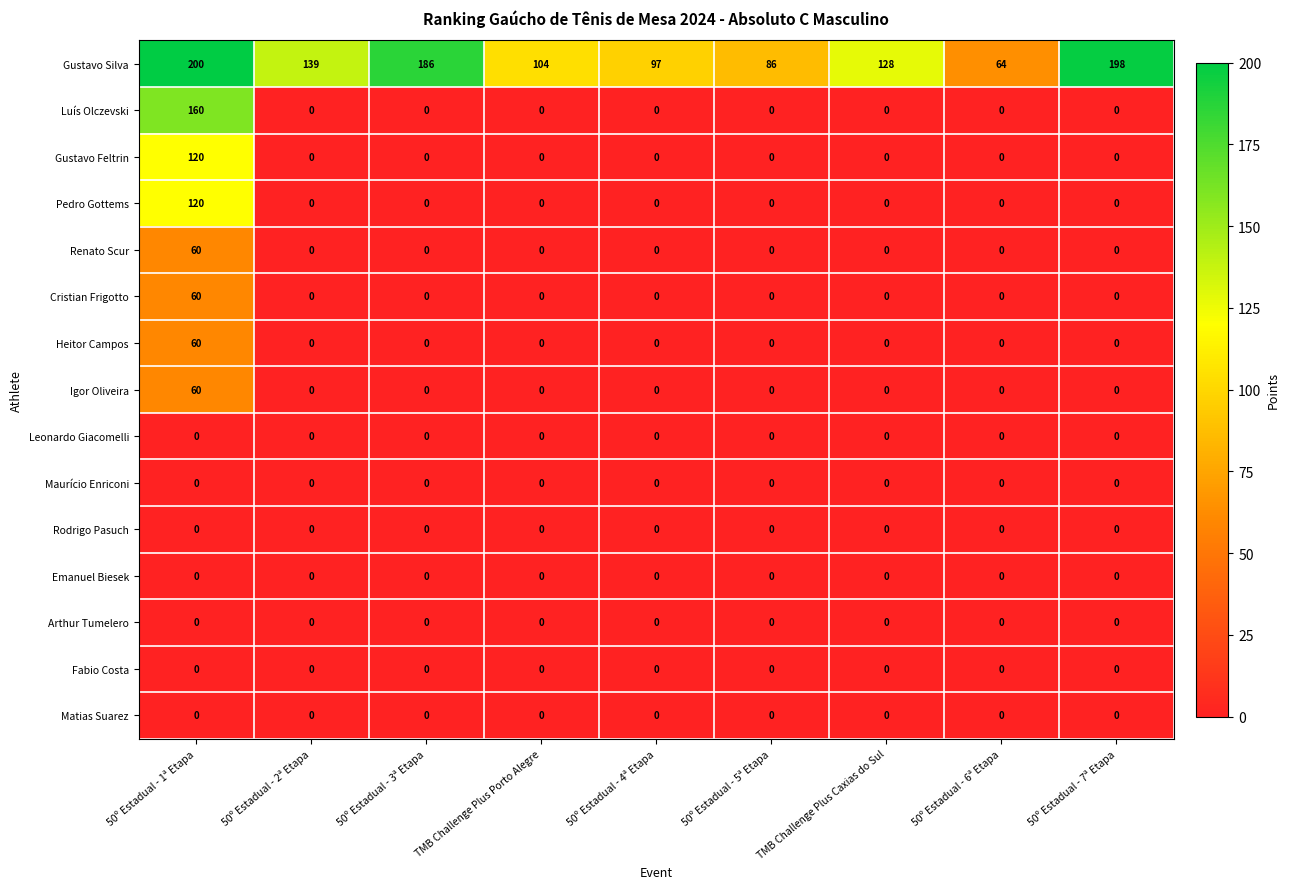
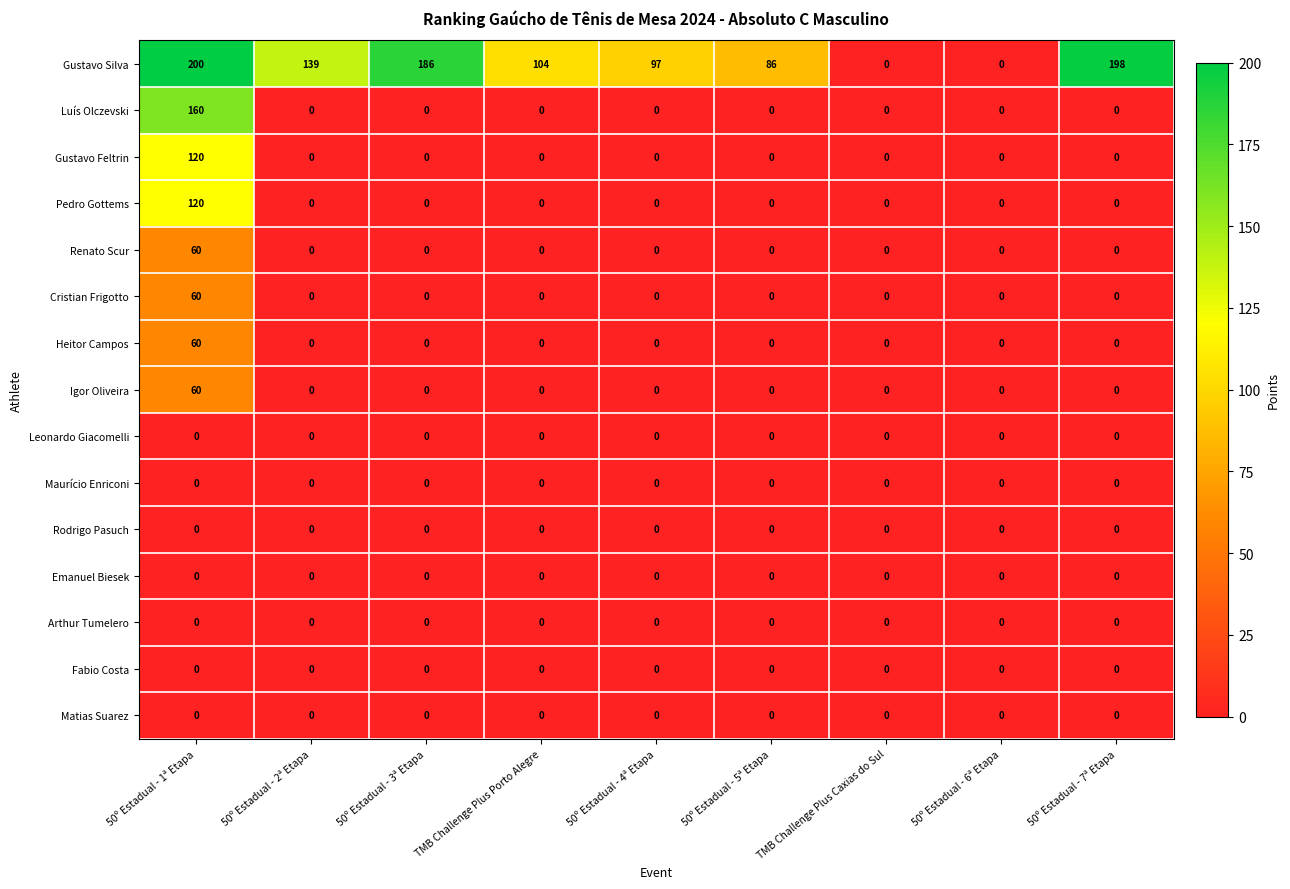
  {
    "Gustavo Silva": {
      "50º Estadual - 1ª Etapa": 200,
      "50º Estadual - 2ª Etapa": 139,
      "50º Estadual - 3ª Etapa": 186,
      "TMB Challenge Plus Porto Alegre": 104,
      "50º Estadual - 4ª Etapa": 97,
      "50º Estadual - 5ª Etapa": 86,
-     "TMB Challenge Plus Caxias do Sul": 128,
-     "50º Estadual - 6ª Etapa": 64,
+     "TMB Challenge Plus Caxias do Sul": 0,
+     "50º Estadual - 6ª Etapa": 0,
      "50º Estadual - 7ª Etapa": 198
    },
    "Luís Olczevski": {
      "50º Estadual - 1ª Etapa": 160,
      "50º Estadual - 2ª Etapa": 0,
      "50º Estadual - 3ª Etapa": 0,
      "TMB Challenge Plus Porto Alegre": 0,
      "50º Estadual - 4ª Etapa": 0,
      "50º Estadual - 5ª Etapa": 0,
      "TMB Challenge Plus Caxias do Sul": 0,
      "50º Estadual - 6ª Etapa": 0,
      "50º Estadual - 7ª Etapa": 0
    },
    "Gustavo Feltrin": {
      "50º Estadual - 1ª Etapa": 120,
      "50º Estadual - 2ª Etapa": 0,
      "50º Estadual - 3ª Etapa": 0,
      "TMB Challenge Plus Porto Alegre": 0,
      "50º Estadual - 4ª Etapa": 0,
      "50º Estadual - 5ª Etapa": 0,
      "TMB Challenge Plus Caxias do Sul": 0,
      "50º Estadual - 6ª Etapa": 0,
      "50º Estadual - 7ª Etapa": 0
    },
    "Pedro Gottems": {
      "50º Estadual - 1ª Etapa": 120,
      "50º Estadual - 2ª Etapa": 0,
      "50º Estadual - 3ª Etapa": 0,
      "TMB Challenge Plus Porto Alegre": 0,
      "50º Estadual - 4ª Etapa": 0,
      "50º Estadual - 5ª Etapa": 0,
      "TMB Challenge Plus Caxias do Sul": 0,
      "50º Estadual - 6ª Etapa": 0,
      "50º Estadual - 7ª Etapa": 0
    },
    "Renato Scur": {
      "50º Estadual - 1ª Etapa": 60,
      "50º Estadual - 2ª Etapa": 0,
      "50º Estadual - 3ª Etapa": 0,
      "TMB Challenge Plus Porto Alegre": 0,
      "50º Estadual - 4ª Etapa": 0,
      "50º Estadual - 5ª Etapa": 0,
      "TMB Challenge Plus Caxias do Sul": 0,
      "50º Estadual - 6ª Etapa": 0,
      "50º Estadual - 7ª Etapa": 0
    },
    "Cristian Frigotto": {
      "50º Estadual - 1ª Etapa": 60,
      "50º Estadual - 2ª Etapa": 0,
      "50º Estadual - 3ª Etapa": 0,
      "TMB Challenge Plus Porto Alegre": 0,
      "50º Estadual - 4ª Etapa": 0,
      "50º Estadual - 5ª Etapa": 0,
      "TMB Challenge Plus Caxias do Sul": 0,
      "50º Estadual - 6ª Etapa": 0,
      "50º Estadual - 7ª Etapa": 0
    },
    "Heitor Campos": {
      "50º Estadual - 1ª Etapa": 60,
      "50º Estadual - 2ª Etapa": 0,
      "50º Estadual - 3ª Etapa": 0,
      "TMB Challenge Plus Porto Alegre": 0,
      "50º Estadual - 4ª Etapa": 0,
      "50º Estadual - 5ª Etapa": 0,
      "TMB Challenge Plus Caxias do Sul": 0,
      "50º Estadual - 6ª Etapa": 0,
      "50º Estadual - 7ª Etapa": 0
    },
    "Igor Oliveira": {
      "50º Estadual - 1ª Etapa": 60,
      "50º Estadual - 2ª Etapa": 0,
      "50º Estadual - 3ª Etapa": 0,
      "TMB Challenge Plus Porto Alegre": 0,
      "50º Estadual - 4ª Etapa": 0,
      "50º Estadual - 5ª Etapa": 0,
      "TMB Challenge Plus Caxias do Sul": 0,
      "50º Estadual - 6ª Etapa": 0,
      "50º Estadual - 7ª Etapa": 0
    },
    "Leonardo Giacomelli": {
      "50º Estadual - 1ª Etapa": 0,
      "50º Estadual - 2ª Etapa": 0,
      "50º Estadual - 3ª Etapa": 0,
      "TMB Challenge Plus Porto Alegre": 0,
      "50º Estadual - 4ª Etapa": 0,
      "50º Estadual - 5ª Etapa": 0,
      "TMB Challenge Plus Caxias do Sul": 0,
      "50º Estadual - 6ª Etapa": 0,
      "50º Estadual - 7ª Etapa": 0
    },
    "Maurício Enriconi": {
      "50º Estadual - 1ª Etapa": 0,
      "50º Estadual - 2ª Etapa": 0,
      "50º Estadual - 3ª Etapa": 0,
      "TMB Challenge Plus Porto Alegre": 0,
      "50º Estadual - 4ª Etapa": 0,
      "50º Estadual - 5ª Etapa": 0,
      "TMB Challenge Plus Caxias do Sul": 0,
      "50º Estadual - 6ª Etapa": 0,
      "50º Estadual - 7ª Etapa": 0
    },
    "Rodrigo Pasuch": {
      "50º Estadual - 1ª Etapa": 0,
      "50º Estadual - 2ª Etapa": 0,
      "50º Estadual - 3ª Etapa": 0,
      "TMB Challenge Plus Porto Alegre": 0,
      "50º Estadual - 4ª Etapa": 0,
      "50º Estadual - 5ª Etapa": 0,
      "TMB Challenge Plus Caxias do Sul": 0,
      "50º Estadual - 6ª Etapa": 0,
      "50º Estadual - 7ª Etapa": 0
    },
    "Emanuel Biesek": {
      "50º Estadual - 1ª Etapa": 0,
      "50º Estadual - 2ª Etapa": 0,
      "50º Estadual - 3ª Etapa": 0,
      "TMB Challenge Plus Porto Alegre": 0,
      "50º Estadual - 4ª Etapa": 0,
      "50º Estadual - 5ª Etapa": 0,
      "TMB Challenge Plus Caxias do Sul": 0,
      "50º Estadual - 6ª Etapa": 0,
      "50º Estadual - 7ª Etapa": 0
    },
    "Arthur Tumelero": {
      "50º Estadual - 1ª Etapa": 0,
      "50º Estadual - 2ª Etapa": 0,
      "50º Estadual - 3ª Etapa": 0,
      "TMB Challenge Plus Porto Alegre": 0,
      "50º Estadual - 4ª Etapa": 0,
      "50º Estadual - 5ª Etapa": 0,
      "TMB Challenge Plus Caxias do Sul": 0,
      "50º Estadual - 6ª Etapa": 0,
      "50º Estadual - 7ª Etapa": 0
    },
    "Fabio Costa": {
      "50º Estadual - 1ª Etapa": 0,
      "50º Estadual - 2ª Etapa": 0,
      "50º Estadual - 3ª Etapa": 0,
      "TMB Challenge Plus Porto Alegre": 0,
      "50º Estadual - 4ª Etapa": 0,
      "50º Estadual - 5ª Etapa": 0,
      "TMB Challenge Plus Caxias do Sul": 0,
      "50º Estadual - 6ª Etapa": 0,
      "50º Estadual - 7ª Etapa": 0
    },
    "Matias Suarez": {
      "50º Estadual - 1ª Etapa": 0,
      "50º Estadual - 2ª Etapa": 0,
      "50º Estadual - 3ª Etapa": 0,
      "TMB Challenge Plus Porto Alegre": 0,
      "50º Estadual - 4ª Etapa": 0,
      "50º Estadual - 5ª Etapa": 0,
      "TMB Challenge Plus Caxias do Sul": 0,
      "50º Estadual - 6ª Etapa": 0,
      "50º Estadual - 7ª Etapa": 0
    }
  }
